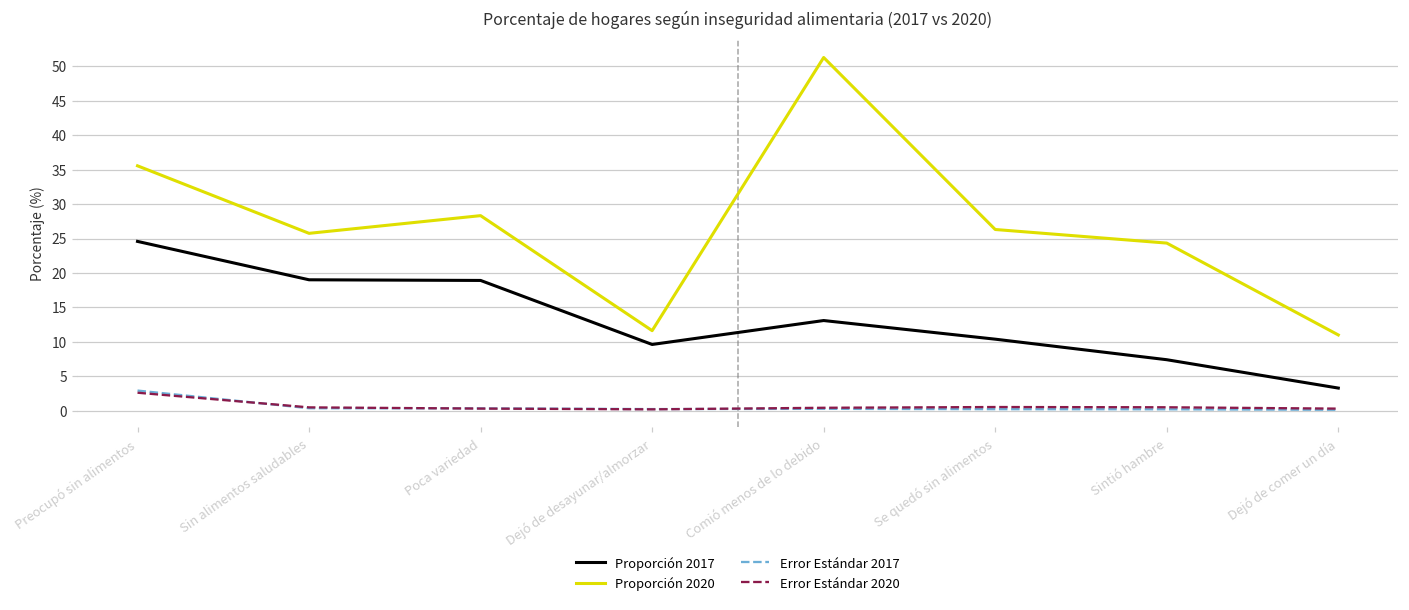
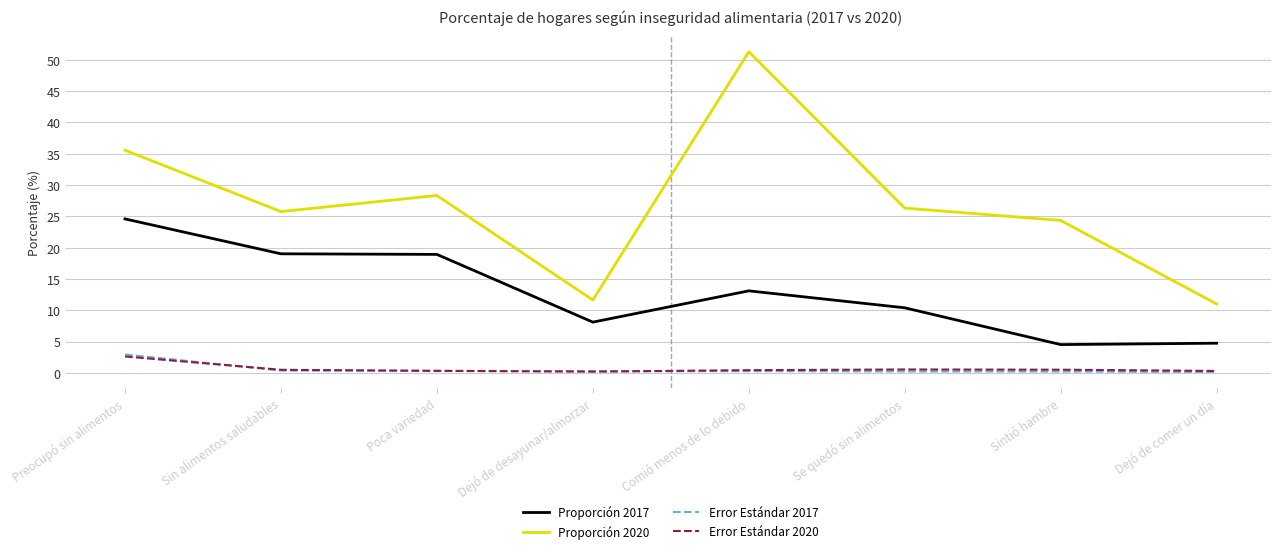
  {
    "Proporción 2017": {
      "Preocupó sin alimentos": 25,
      "Sin alimentos saludables": 19,
      "Poca variedad": 19,
-     "Dejó de desayunar/almorzar": 10,
+     "Dejó de desayunar/almorzar": 8,
      "Comió menos de lo debido": 13,
      "Se quedó sin alimentos": 10,
-     "Sintió hambre": 7,
-     "Dejó de comer un día": 3
+     "Sintió hambre": 5,
+     "Dejó de comer un día": 5
    },
    "Proporción 2020": {
      "Preocupó sin alimentos": 36,
      "Sin alimentos saludables": 26,
      "Poca variedad": 28,
      "Dejó de desayunar/almorzar": 12,
      "Comió menos de lo debido": 51,
      "Se quedó sin alimentos": 26,
      "Sintió hambre": 24,
      "Dejó de comer un día": 11
    }
  }
